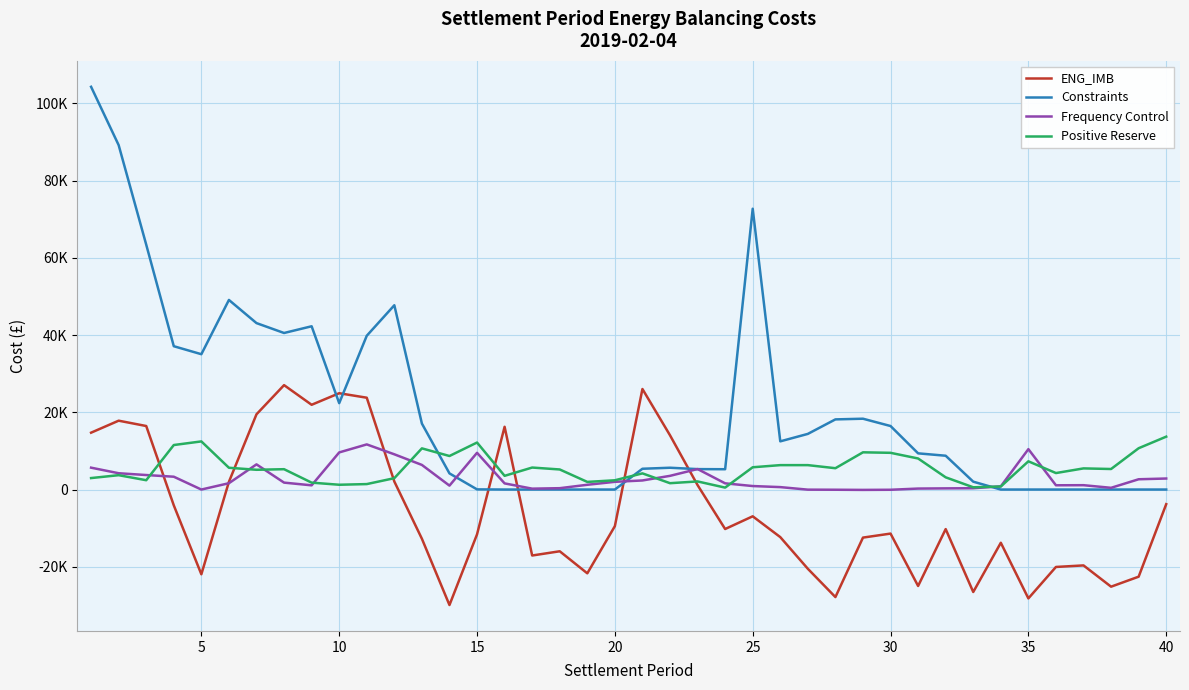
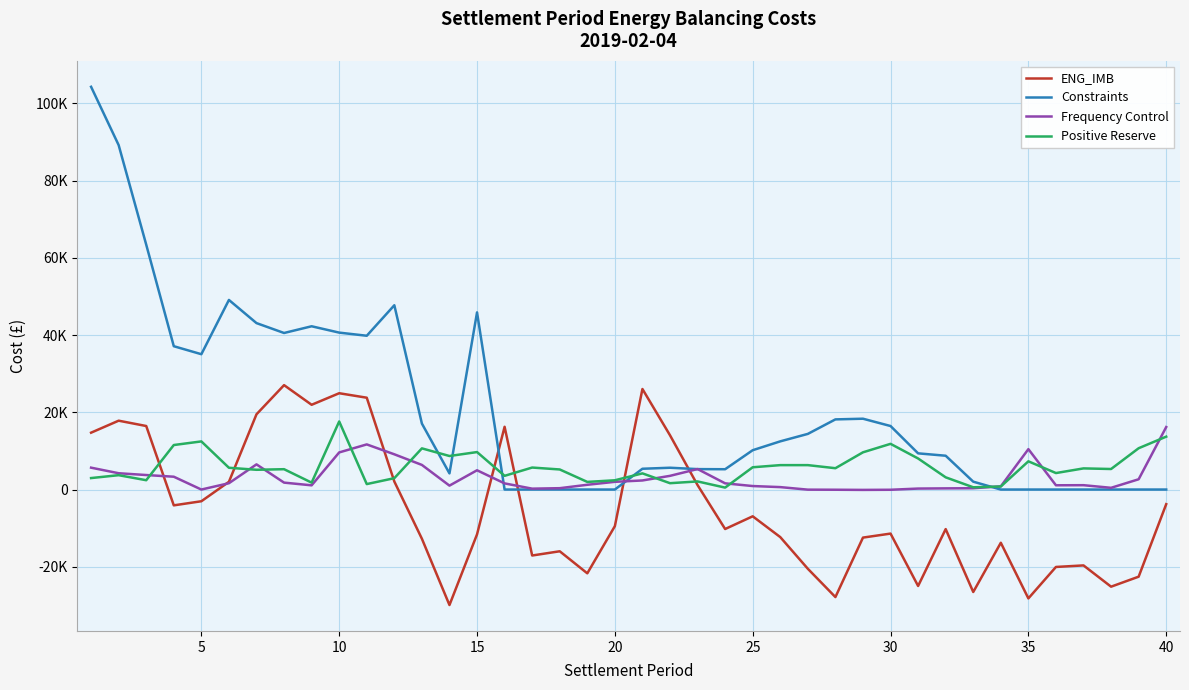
  {
    "ENG_IMB": {
-     "5": -22000,
+     "5": -3000,
      "10": 25000,
      "15": -12000,
      "20": -9000,
      "25": -7000,
      "30": -11000,
      "35": -28000,
      "40": -4000
    },
    "Constraints": {
      "5": 35000,
-     "10": 22000,
-     "15": 0,
+     "10": 41000,
+     "15": 46000,
      "20": 0,
-     "25": 73000,
+     "25": 10000,
      "30": 16000,
      "35": 0,
      "40": 0
    },
    "Frequency Control": {
      "5": 0,
      "10": 10000,
-     "15": 10000,
+     "15": 5000,
      "25": 1000,
      "30": 0,
      "35": 10000,
-     "40": 3000
+     "40": 16000
    },
    "Positive Reserve": {
      "5": 12000,
-     "10": 1000,
-     "15": 12000,
+     "10": 18000,
+     "15": 10000,
      "25": 6000,
-     "30": 10000,
+     "30": 12000,
      "35": 7000,
      "40": 14000
    }
  }
